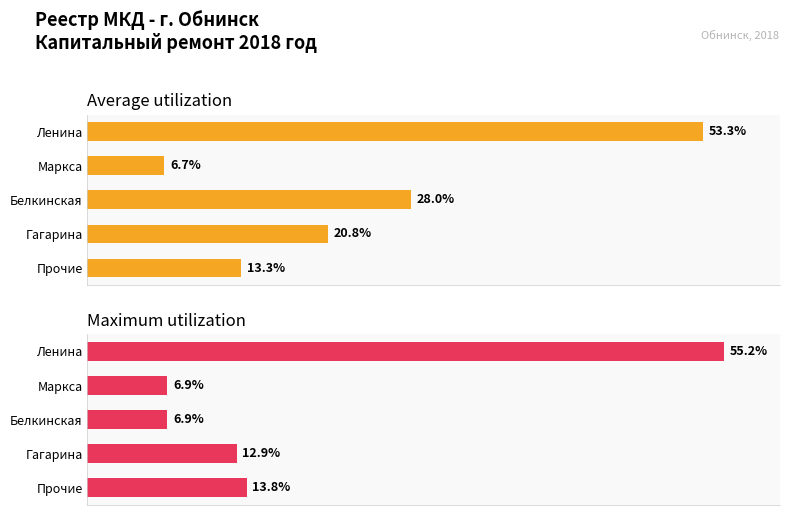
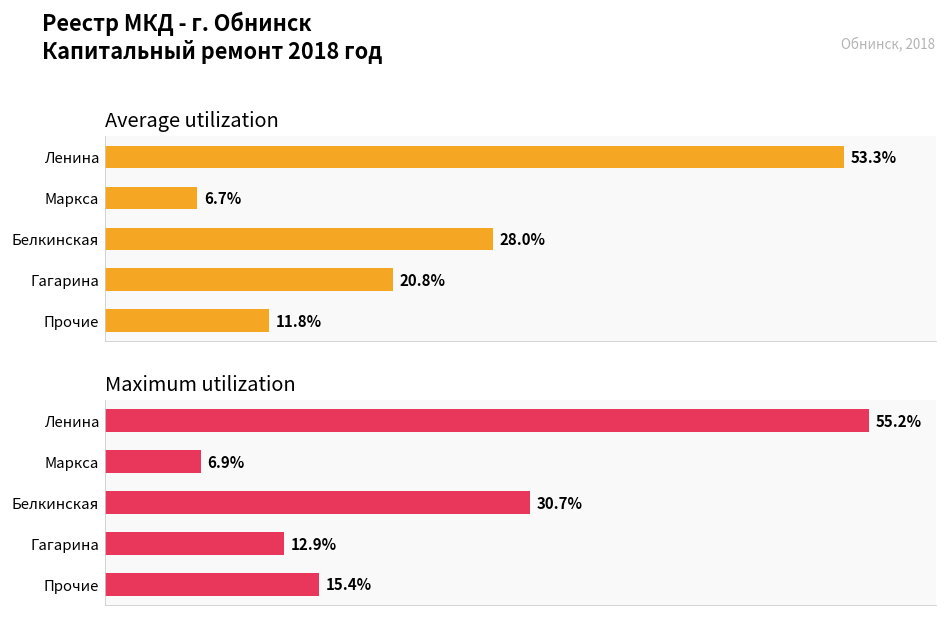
  {
    "Average utilization": {
      "Ленина": "53.3%",
      "Маркса": "6.7%",
      "Белкинская": "28.0%",
      "Гагарина": "20.8%",
-     "Прочие": "13.3%"
+     "Прочие": "11.8%"
    },
    "Maximum utilization": {
      "Ленина": "55.2%",
      "Маркса": "6.9%",
-     "Белкинская": "6.9%",
+     "Белкинская": "30.7%",
      "Гагарина": "12.9%",
-     "Прочие": "13.8%"
+     "Прочие": "15.4%"
    }
  }
